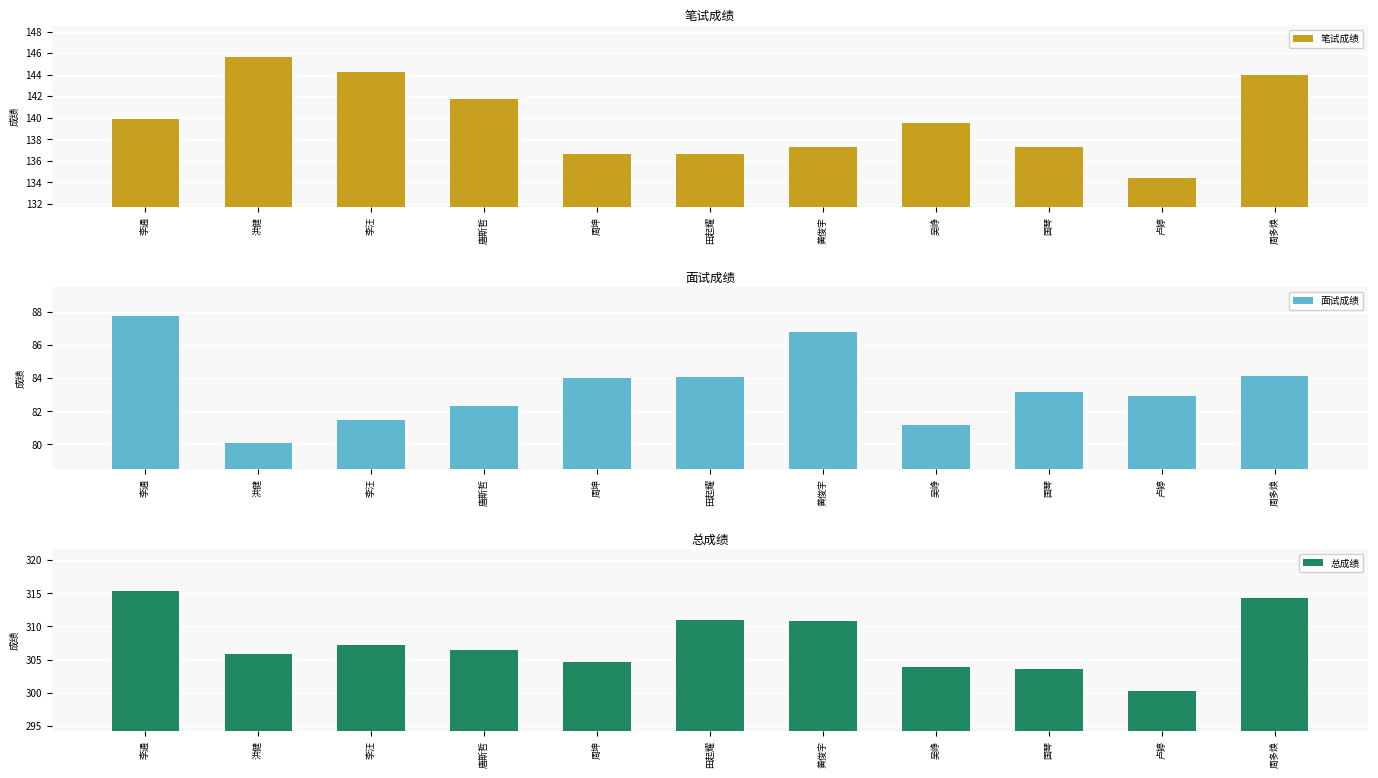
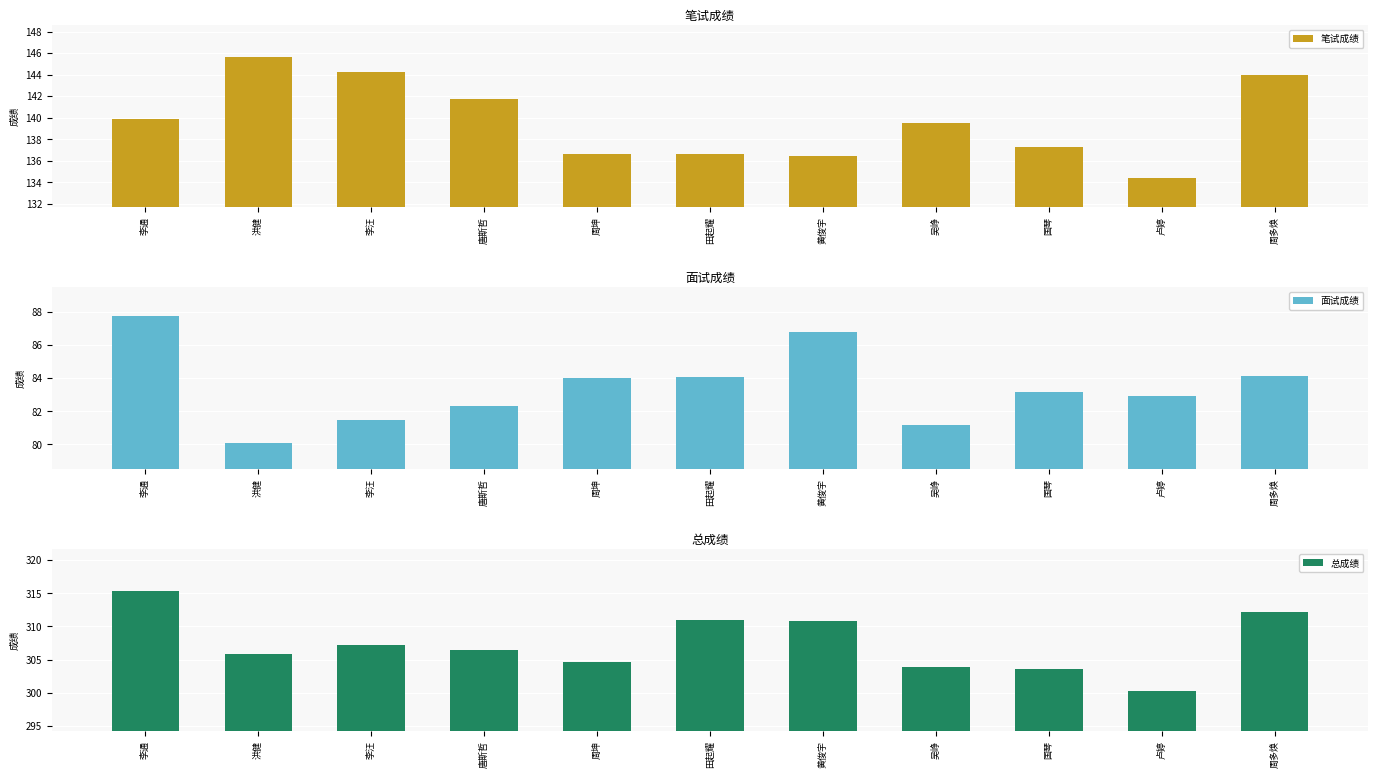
  {
    "笔试成绩": {
      "李通": 139.8,
      "洪健": 145.7,
      "李汪": 144.2,
      "唐斯哲": 141.8,
      "周坤": 136.6,
      "田起耀": 136.6,
-     "黄俊宇": 137.3,
+     "黄俊宇": 136.4,
      "吴峥": 139.5,
      "国琴": 137.3,
      "卢婷": 134.4,
      "周多焕": 143.9
    },
    "面试成绩": {
      "李通": 87.7,
      "洪健": 80.1,
      "李汪": 81.5,
      "唐斯哲": 82.3,
      "周坤": 84.0,
      "田起耀": 84.1,
      "黄俊宇": 86.8,
      "吴峥": 81.2,
      "国琴": 83.2,
      "卢婷": 82.9,
      "周多焕": 84.1
    },
    "总成绩": {
      "李通": 315,
      "洪健": 306,
      "李汪": 307,
      "唐斯哲": 306,
      "周坤": 305,
      "田起耀": 311,
      "黄俊宇": 311,
      "吴峥": 304,
      "国琴": 304,
      "卢婷": 300,
-     "周多焕": 314
+     "周多焕": 312
    }
  }
